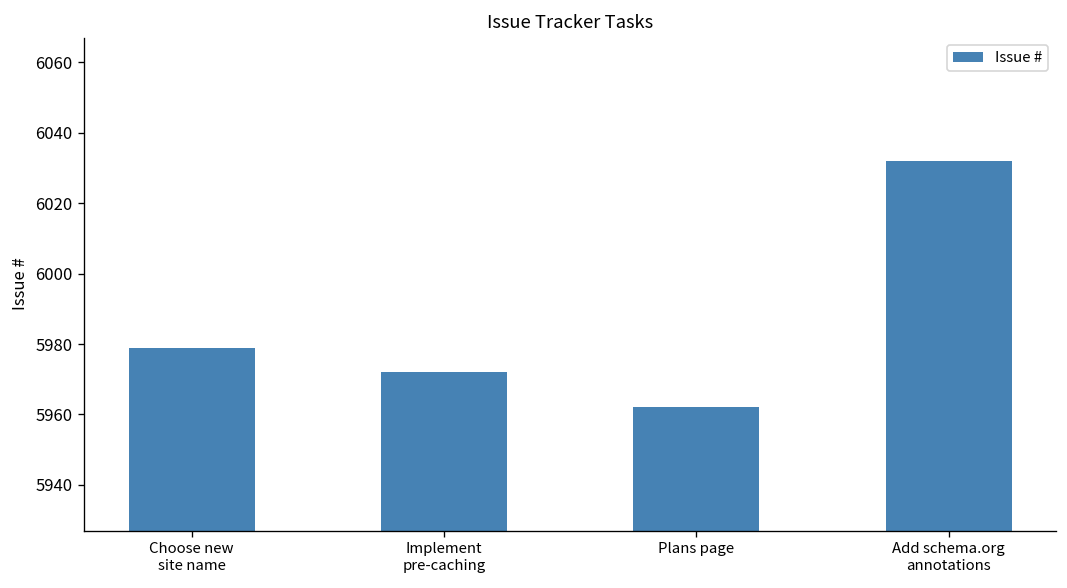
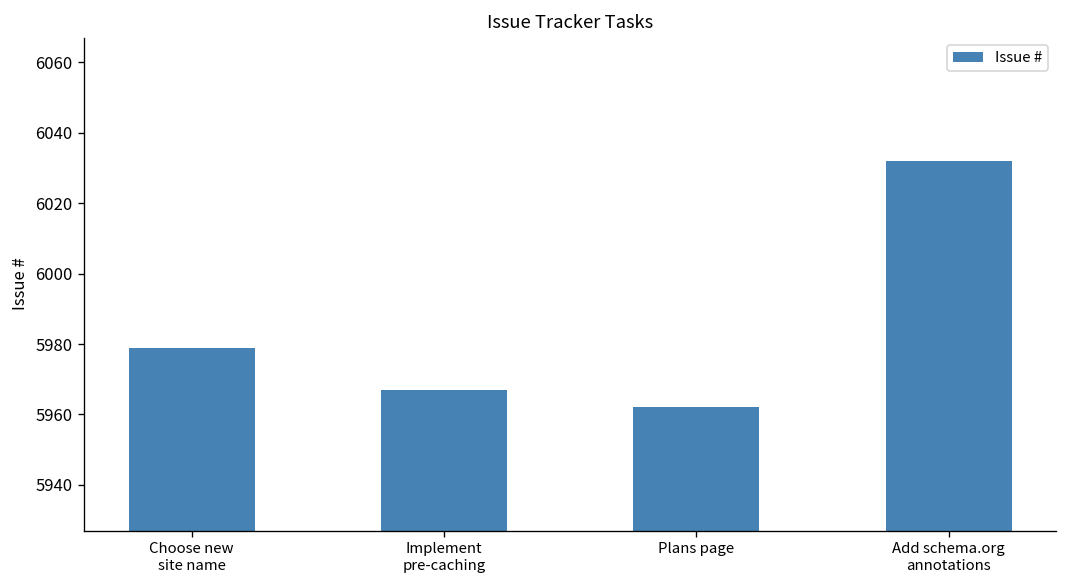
  {
    "Choose new site name": 5979,
-   "Implement pre-caching": 5972,
+   "Implement pre-caching": 5967,
    "Plans page": 5962,
    "Add schema.org annotations": 6032
  }
